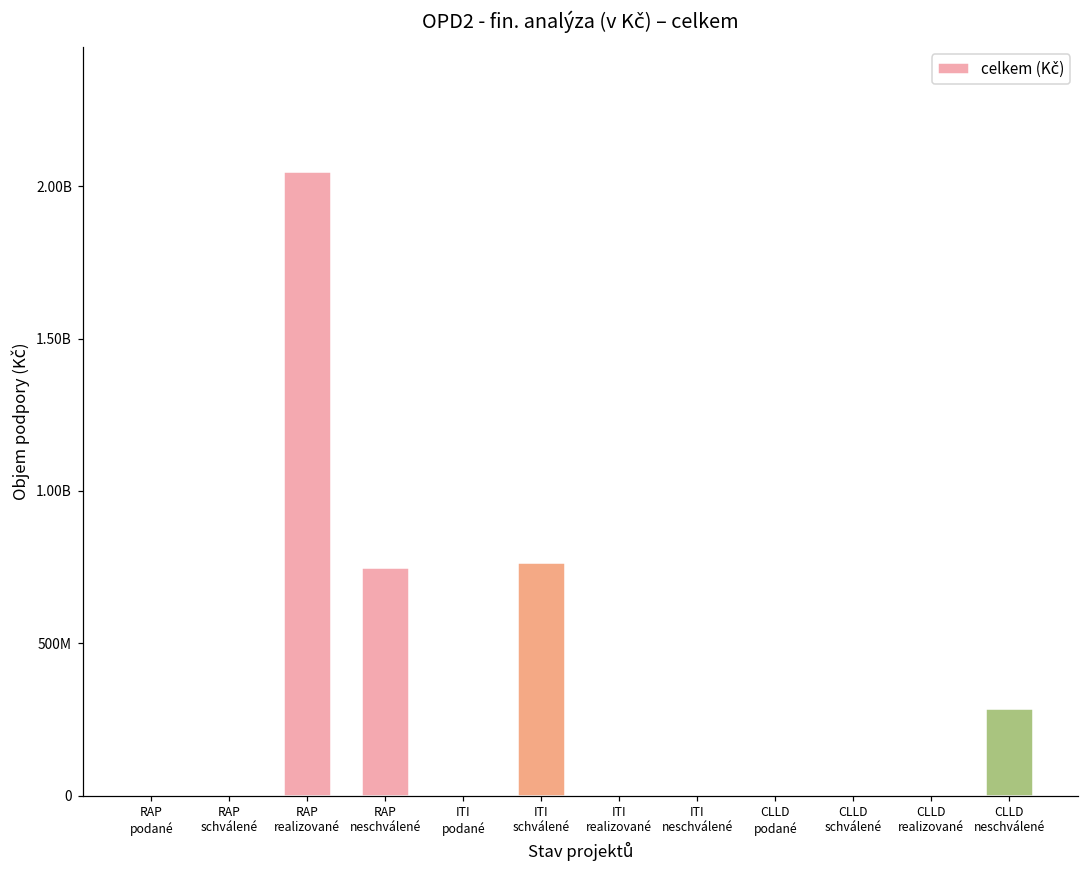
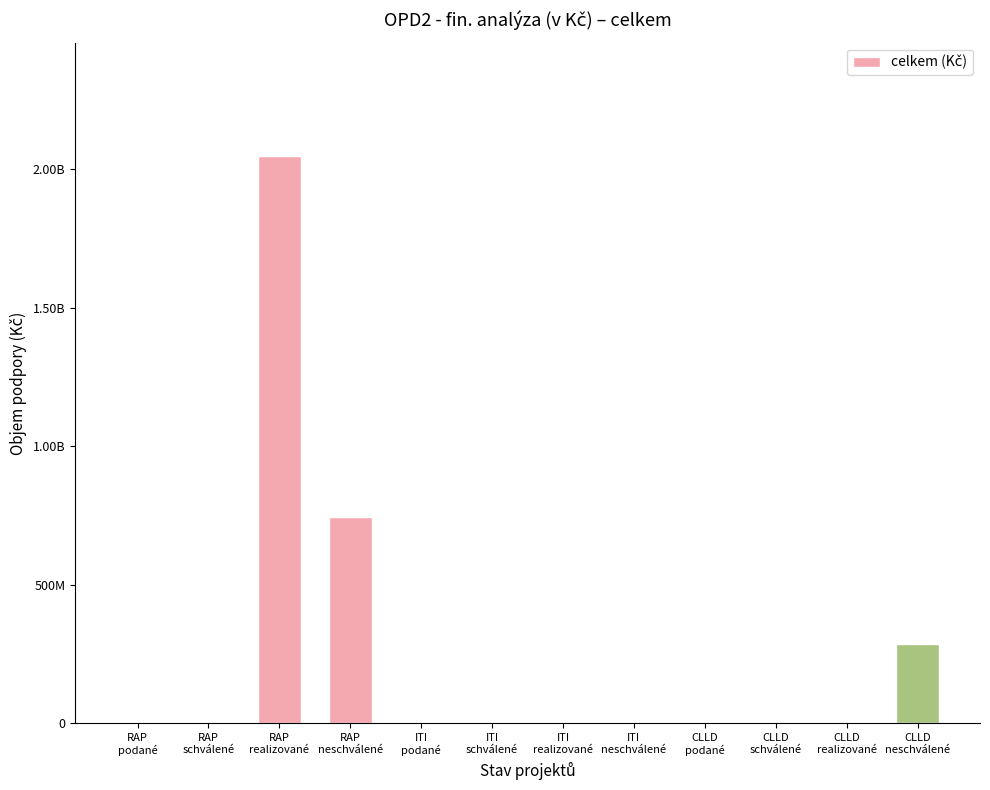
  {
    "RAP podané": 0,
    "RAP schválené": 0,
    "RAP realizované": 2050000000,
    "RAP neschválené": 750000000,
    "ITI podané": 0,
-   "ITI schválené": 760000000,
+   "ITI schválené": 0,
    "ITI realizované": 0,
    "ITI neschválené": 0,
    "CLLD podané": 0,
    "CLLD schválené": 0,
    "CLLD realizované": 0,
    "CLLD neschválené": 290000000
  }
